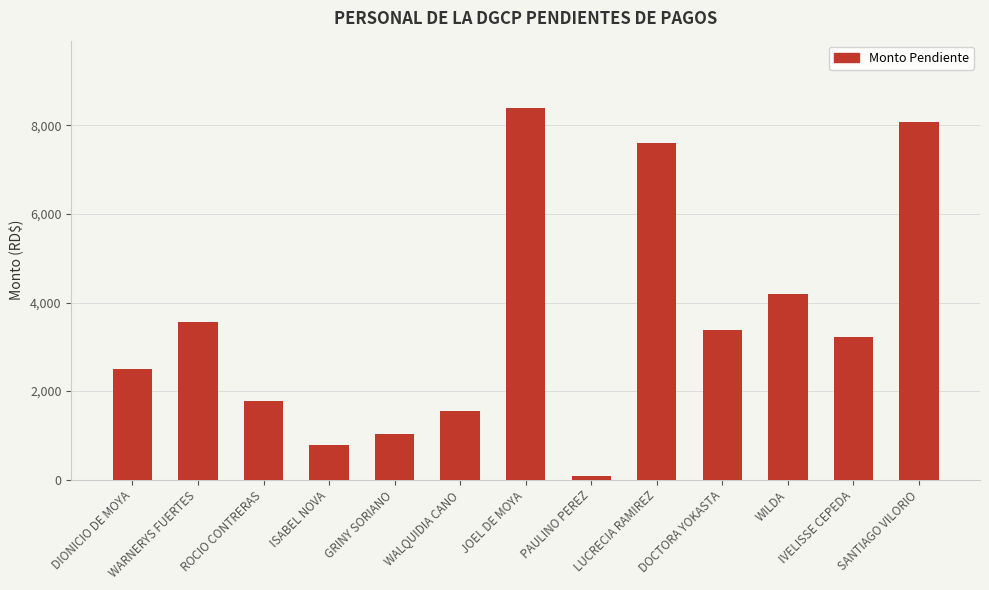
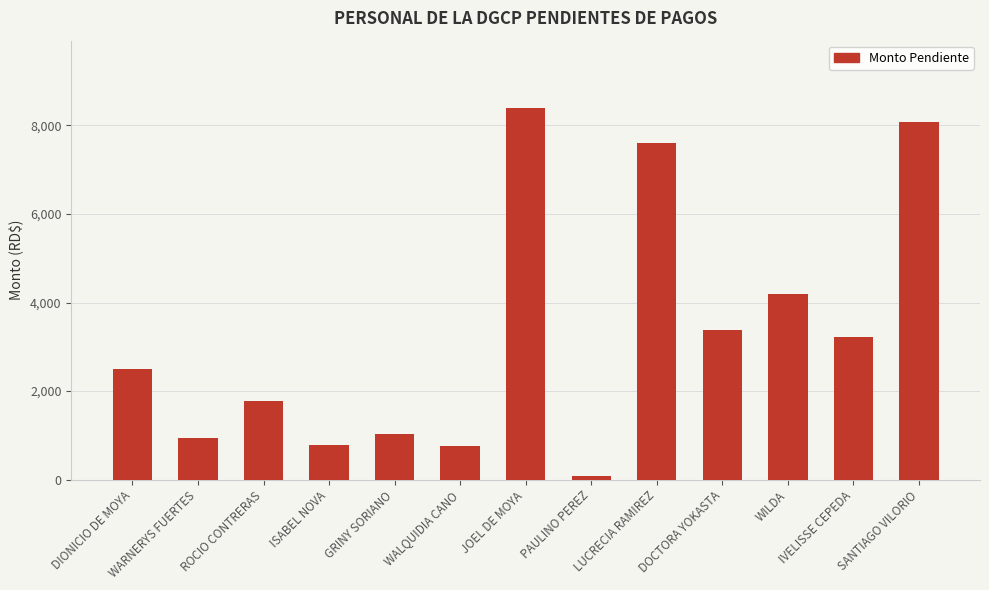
  {
    "DIONICIO DE MOYA": "2,500",
-   "WARNERYS FUERTES": "3,600",
+   "WARNERYS FUERTES": "900",
    "ROCIO CONTRERAS": "1,800",
    "ISABEL NOVA": "800",
    "GRINY SORIANO": "1,000",
-   "WALQUIDIA CANO": "1,600",
+   "WALQUIDIA CANO": "800",
    "JOEL DE MOYA": "8,400",
    "PAULINO PEREZ": "100",
    "LUCRECIA RAMIREZ": "7,600",
    "DOCTORA YOKASTA": "3,400",
    "WILDA": "4,200",
    "IVELISSE CEPEDA": "3,200",
    "SANTIAGO VILORIO": "8,100"
  }
